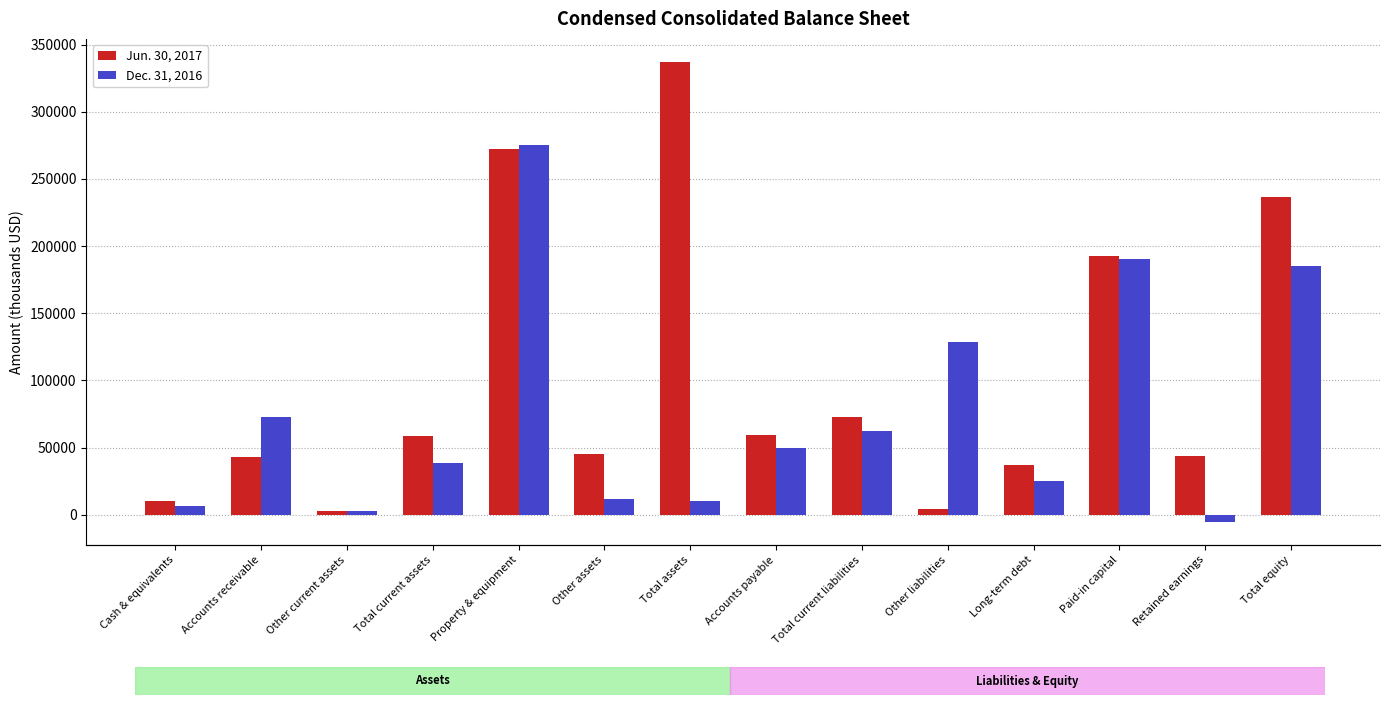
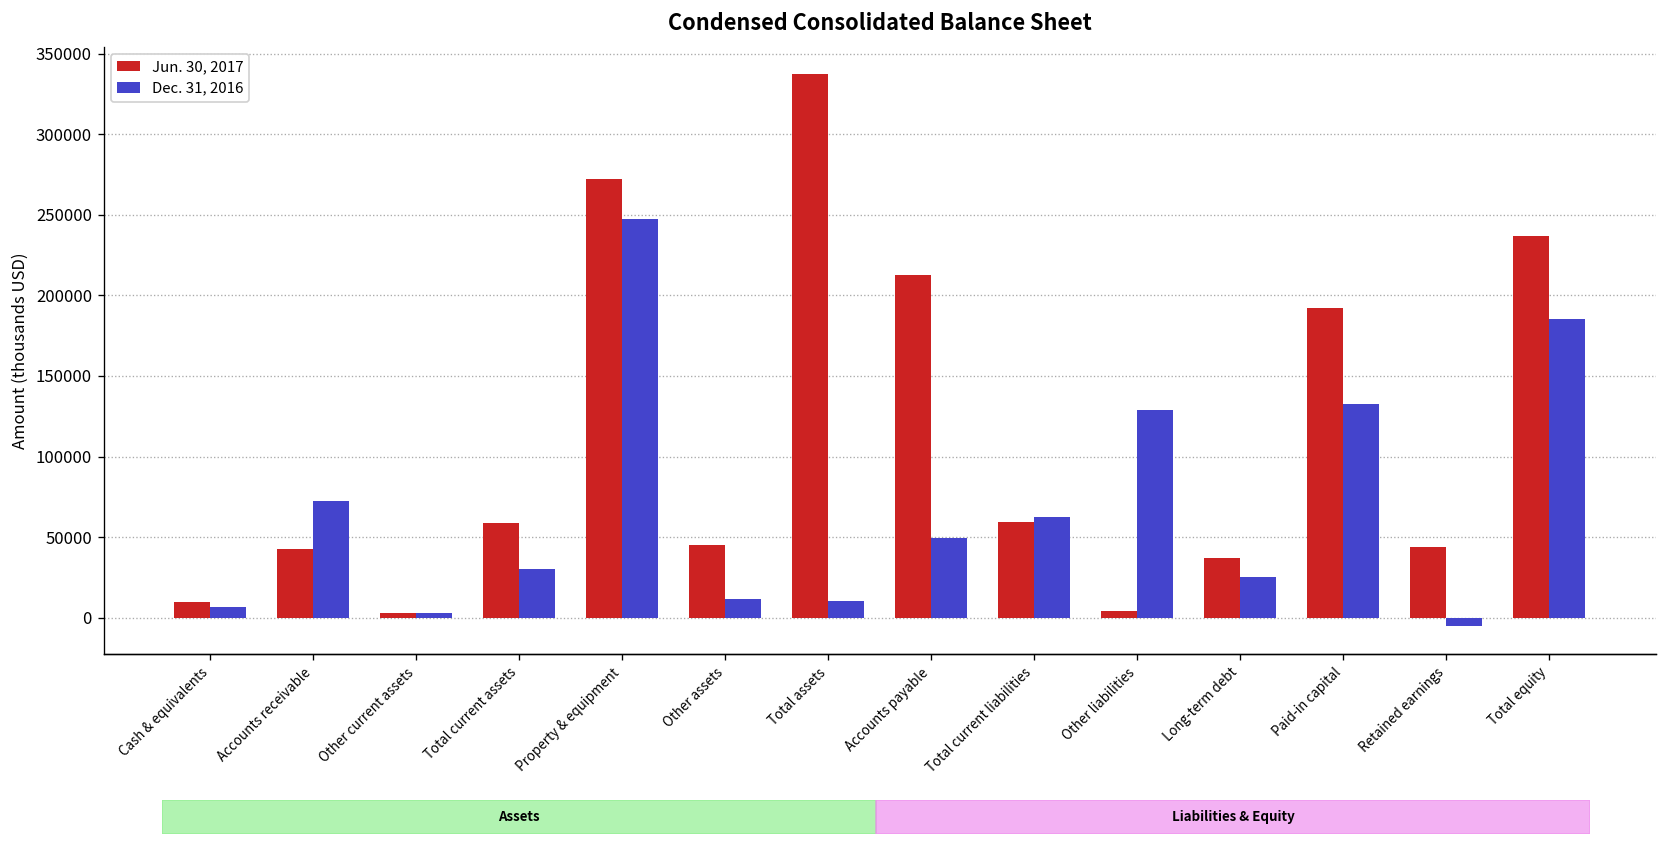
  {
    "Jun. 30, 2017": {
      "Cash & equivalents": 10000,
      "Accounts receivable": 43000,
      "Other current assets": 3000,
      "Total current assets": 59000,
      "Property & equipment": 272000,
      "Other assets": 45000,
      "Total assets": 337000,
-     "Accounts payable": 59000,
-     "Total current liabilities": 73000,
+     "Accounts payable": 212000,
+     "Total current liabilities": 59000,
      "Other liabilities": 4000,
      "Long-term debt": 37000,
      "Paid-in capital": 192000,
      "Retained earnings": 44000,
      "Total equity": 237000
    },
    "Dec. 31, 2016": {
      "Cash & equivalents": 7000,
      "Accounts receivable": 72000,
      "Other current assets": 3000,
-     "Total current assets": 39000,
-     "Property & equipment": 275000,
+     "Total current assets": 30000,
+     "Property & equipment": 247000,
      "Other assets": 12000,
      "Total assets": 10000,
      "Accounts payable": 50000,
      "Total current liabilities": 63000,
      "Other liabilities": 129000,
      "Long-term debt": 25000,
-     "Paid-in capital": 191000,
+     "Paid-in capital": 133000,
      "Retained earnings": -5000,
      "Total equity": 186000
    }
  }
